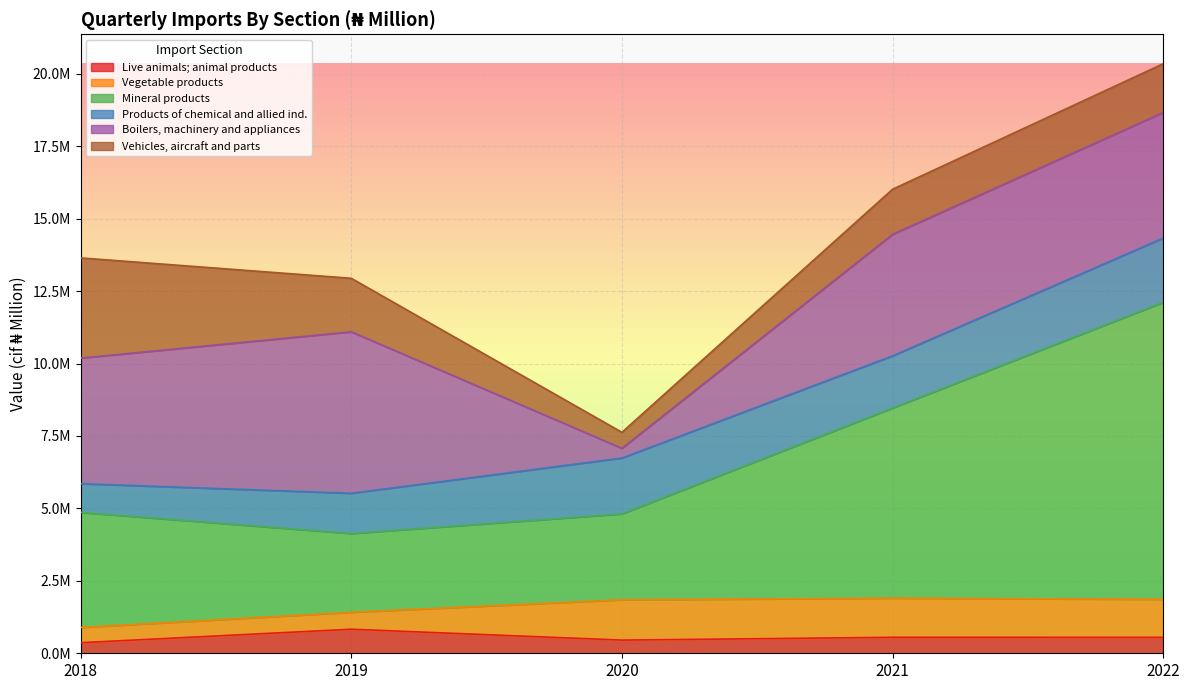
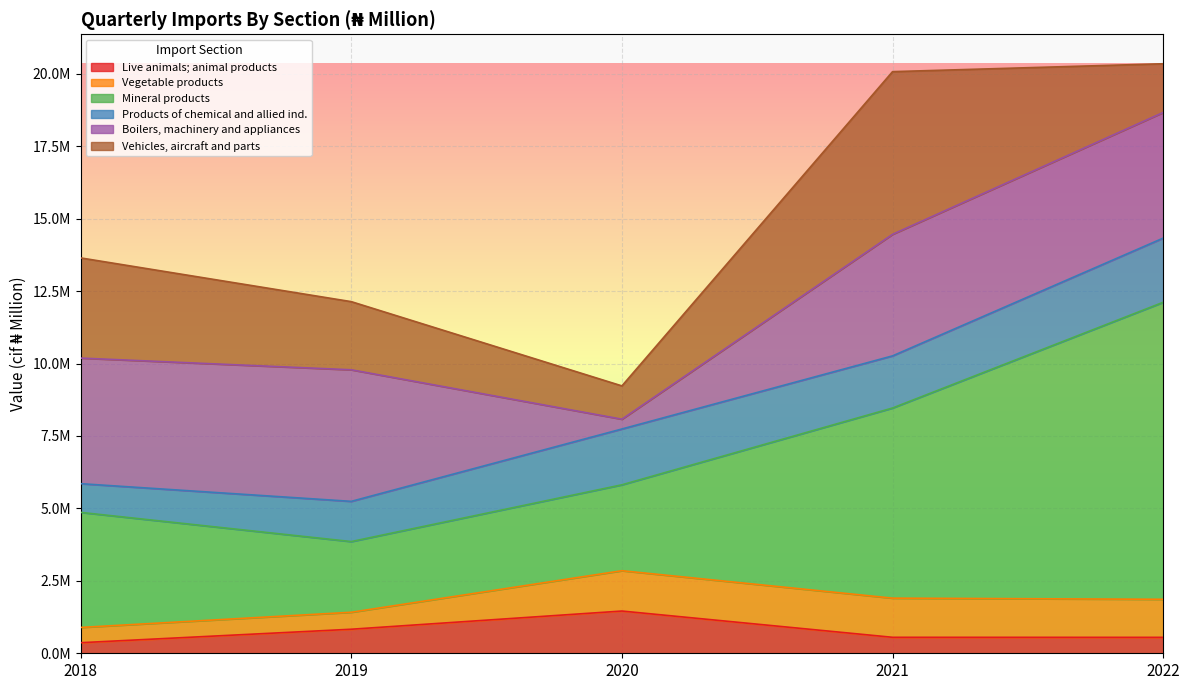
  {
    "Live animals; animal products": {
      "2018": 400000,
      "2019": 800000,
-     "2020": 500000,
+     "2020": 1500000,
      "2021": 600000,
      "2022": 500000
    },
    "Vegetable products": {
      "2018": 500000,
      "2019": 600000,
      "2020": 1400000,
      "2021": 1400000,
      "2022": 1300000
    },
    "Mineral products": {
      "2018": 4000000,
-     "2019": 2700000,
+     "2019": 2400000,
      "2020": 3000000,
      "2021": 6600000,
      "2022": 10300000
    },
    "Products of chemical and allied ind.": {
      "2018": 1000000,
      "2019": 1400000,
      "2020": 1900000,
      "2021": 1800000,
      "2022": 2200000
    },
    "Boilers, machinery and appliances": {
      "2018": 4300000,
-     "2019": 5600000,
+     "2019": 4500000,
      "2020": 300000,
      "2021": 4200000,
      "2022": 4300000
    },
    "Vehicles, aircraft and parts": {
      "2018": 3500000,
-     "2019": 1800000,
-     "2020": 600000,
-     "2021": 1600000,
+     "2019": 2400000,
+     "2020": 1100000,
+     "2021": 5600000,
      "2022": 1700000
    }
  }
